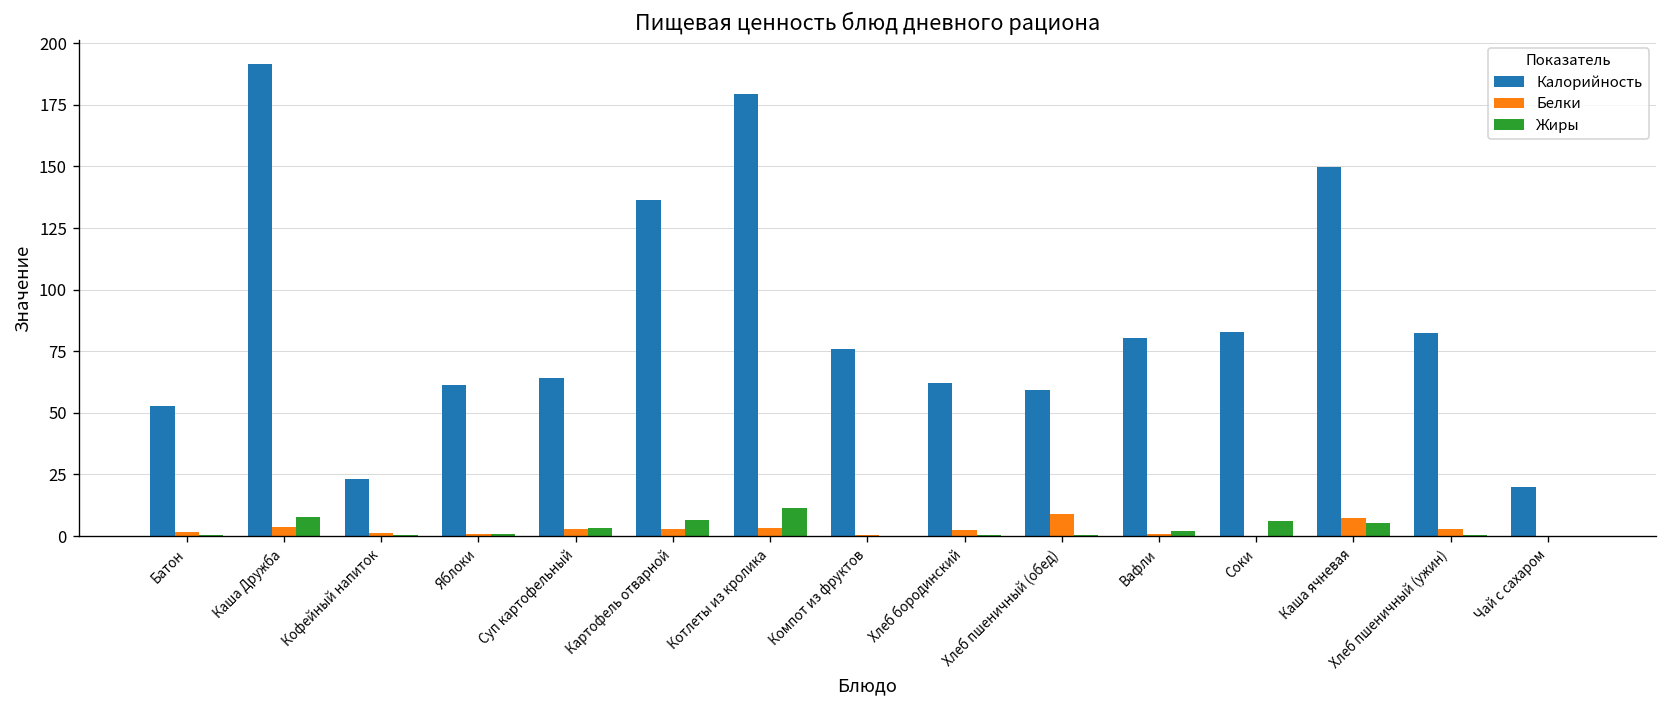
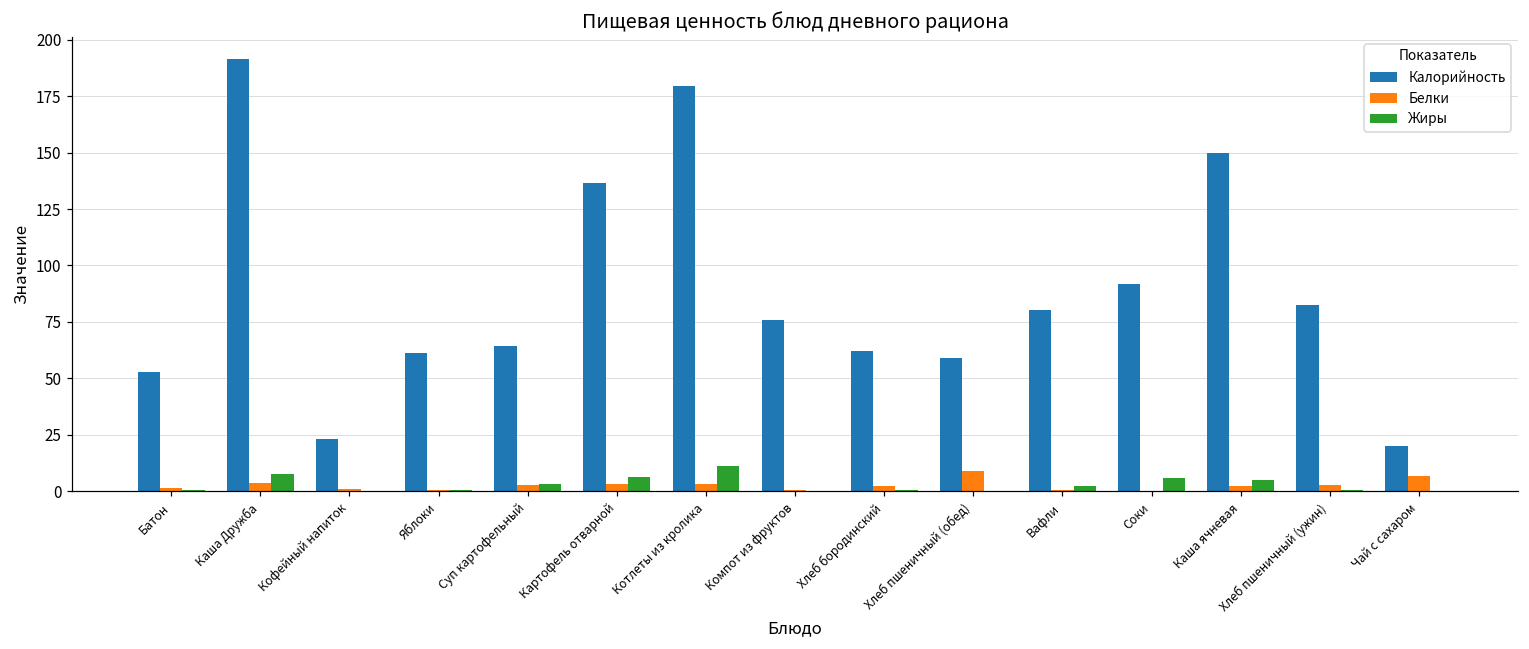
  {
    "Калорийность": {
      "Батон": 53,
      "Каша Дружба": 192,
      "Кофейный напиток": 23,
      "Яблоки": 61,
      "Суп картофельный": 64,
      "Картофель отварной": 136,
      "Котлеты из кролика": 179,
      "Компот из фруктов": 76,
      "Хлеб бородинский": 62,
      "Хлеб пшеничный (обед)": 59,
      "Вафли": 80,
-     "Соки": 83,
+     "Соки": 92,
      "Каша ячневая": 150,
      "Хлеб пшеничный (ужин)": 82,
      "Чай с сахаром": 20
    },
    "Белки": {
      "Батон": 2,
      "Каша Дружба": 4,
      "Суп картофельный": 3,
      "Картофель отварной": 3,
      "Котлеты из кролика": 3,
      "Хлеб бородинский": 2,
      "Хлеб пшеничный (обед)": 9,
      "Соки": 0,
-     "Каша ячневая": 7,
+     "Каша ячневая": 3,
      "Хлеб пшеничный (ужин)": 3,
-     "Чай с сахаром": 0
+     "Чай с сахаром": 7
    },
    "Жиры": {
      "Каша Дружба": 8,
      "Суп картофельный": 3,
      "Картофель отварной": 7,
      "Котлеты из кролика": 11,
      "Вафли": 2,
      "Соки": 6,
      "Каша ячневая": 5,
      "Чай с сахаром": 0
    }
  }
